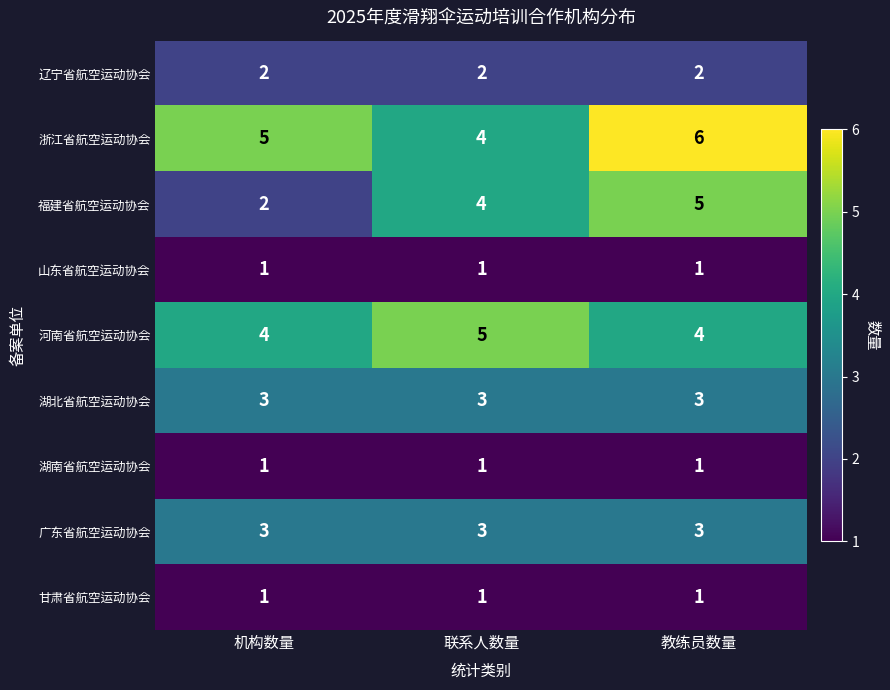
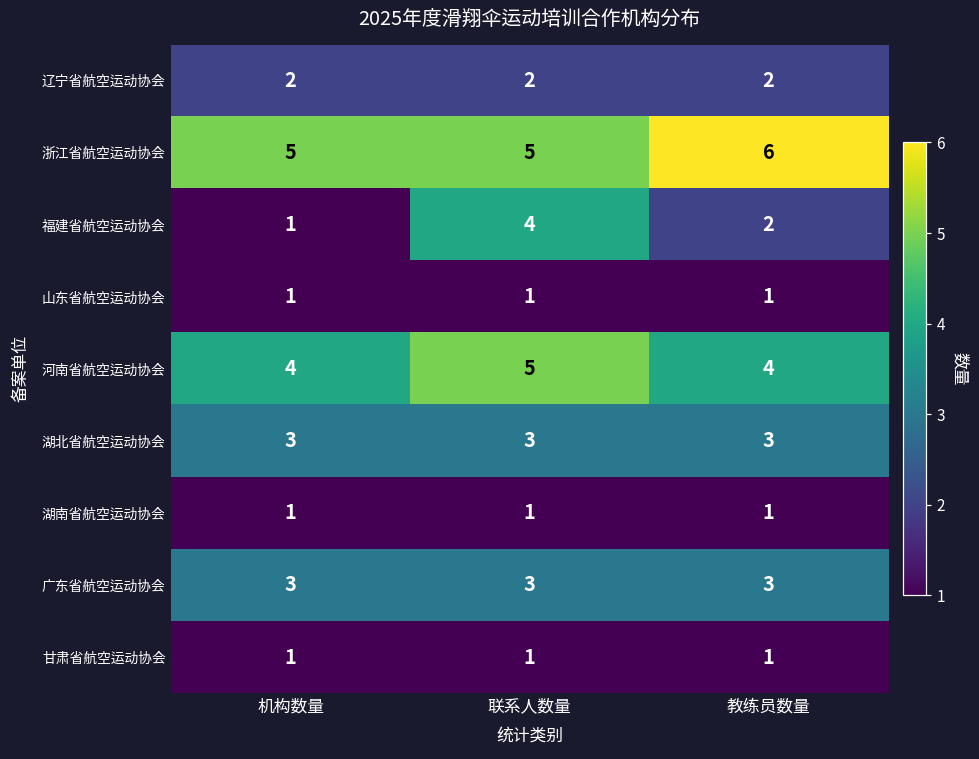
  {
    "辽宁省航空运动协会": {
      "机构数量": 2,
      "联系人数量": 2,
      "教练员数量": 2
    },
    "浙江省航空运动协会": {
      "机构数量": 5,
-     "联系人数量": 4,
+     "联系人数量": 5,
      "教练员数量": 6
    },
    "福建省航空运动协会": {
-     "机构数量": 2,
+     "机构数量": 1,
      "联系人数量": 4,
-     "教练员数量": 5
+     "教练员数量": 2
    },
    "山东省航空运动协会": {
      "机构数量": 1,
      "联系人数量": 1,
      "教练员数量": 1
    },
    "河南省航空运动协会": {
      "机构数量": 4,
      "联系人数量": 5,
      "教练员数量": 4
    },
    "湖北省航空运动协会": {
      "机构数量": 3,
      "联系人数量": 3,
      "教练员数量": 3
    },
    "湖南省航空运动协会": {
      "机构数量": 1,
      "联系人数量": 1,
      "教练员数量": 1
    },
    "广东省航空运动协会": {
      "机构数量": 3,
      "联系人数量": 3,
      "教练员数量": 3
    },
    "甘肃省航空运动协会": {
      "机构数量": 1,
      "联系人数量": 1,
      "教练员数量": 1
    }
  }
